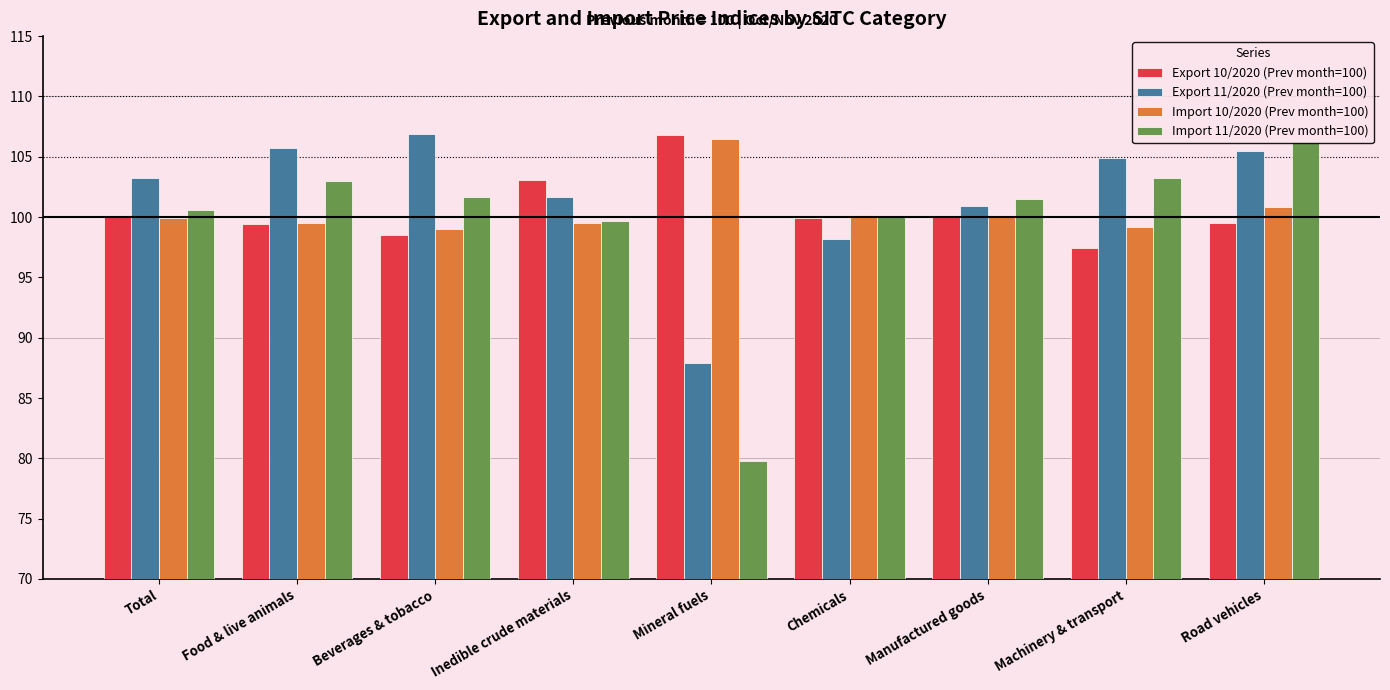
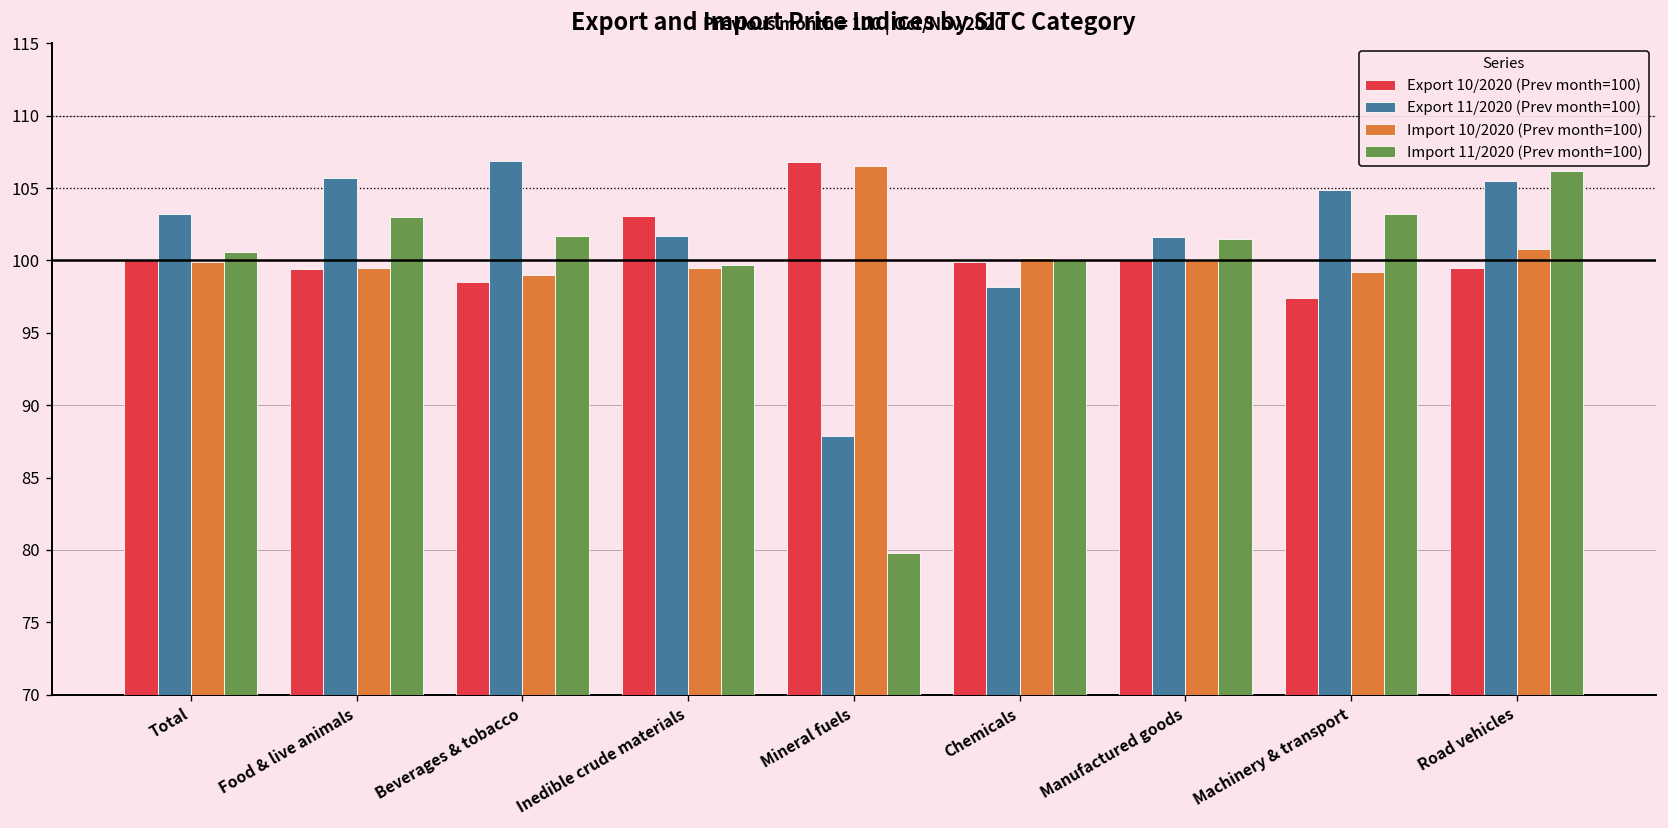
  {
    "Export 10/2020 (Prev month=100)": {
      "Total": 100.1,
      "Food & live animals": 99.4,
      "Beverages & tobacco": 98.5,
      "Inedible crude materials": 103.1,
      "Mineral fuels": 106.8,
      "Chemicals": 99.9,
      "Manufactured goods": 100.0,
      "Machinery & transport": 97.4,
      "Road vehicles": 99.5
    },
    "Export 11/2020 (Prev month=100)": {
      "Total": 103.2,
      "Food & live animals": 105.7,
      "Beverages & tobacco": 106.9,
      "Inedible crude materials": 101.7,
      "Mineral fuels": 87.9,
      "Chemicals": 98.2,
-     "Manufactured goods": 100.9,
+     "Manufactured goods": 101.6,
      "Machinery & transport": 104.9,
      "Road vehicles": 105.5
    },
    "Import 10/2020 (Prev month=100)": {
      "Total": 99.9,
      "Food & live animals": 99.5,
      "Beverages & tobacco": 99.0,
      "Inedible crude materials": 99.5,
      "Mineral fuels": 106.5,
      "Chemicals": 100.2,
      "Manufactured goods": 100.1,
      "Machinery & transport": 99.2,
      "Road vehicles": 100.8
    },
    "Import 11/2020 (Prev month=100)": {
      "Total": 100.6,
      "Food & live animals": 103.0,
      "Beverages & tobacco": 101.7,
      "Inedible crude materials": 99.7,
      "Mineral fuels": 79.8,
      "Chemicals": 100.1,
      "Manufactured goods": 101.5,
      "Machinery & transport": 103.2
    }
  }
